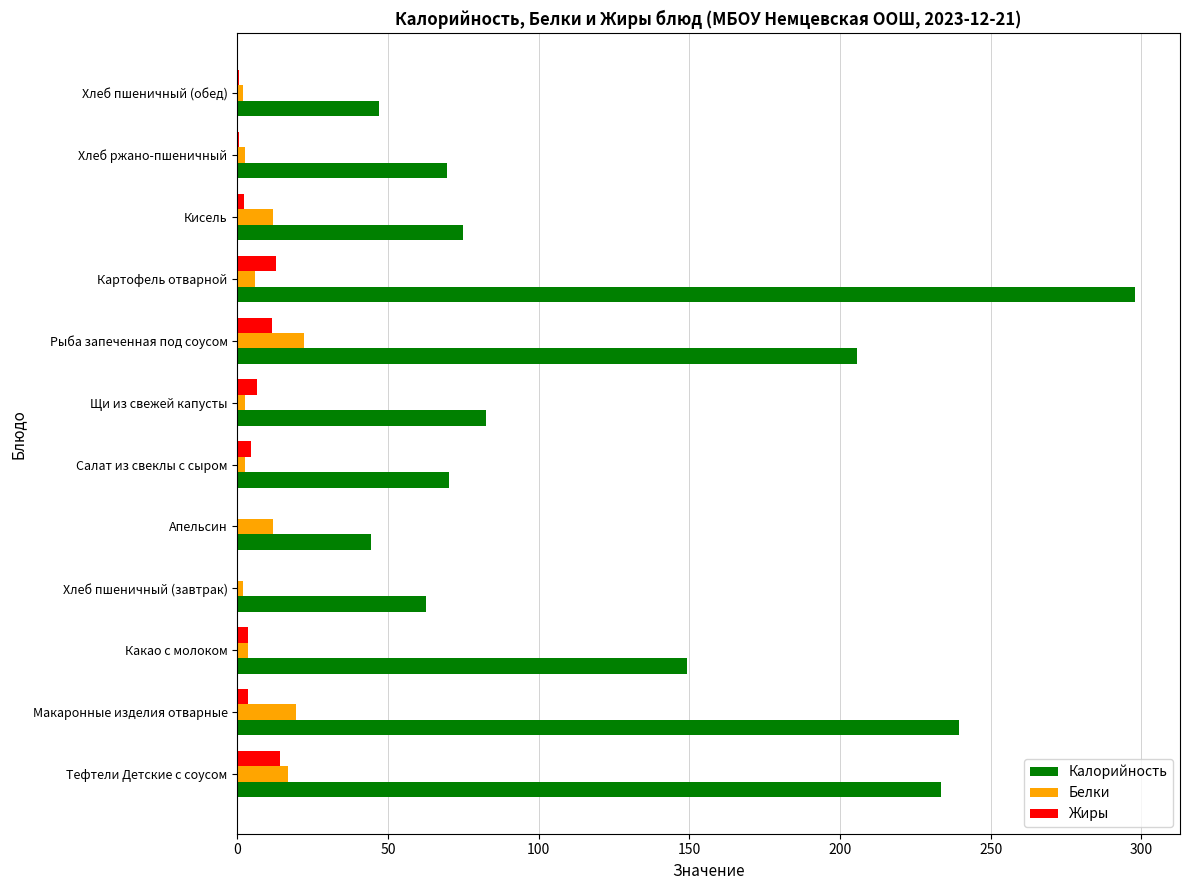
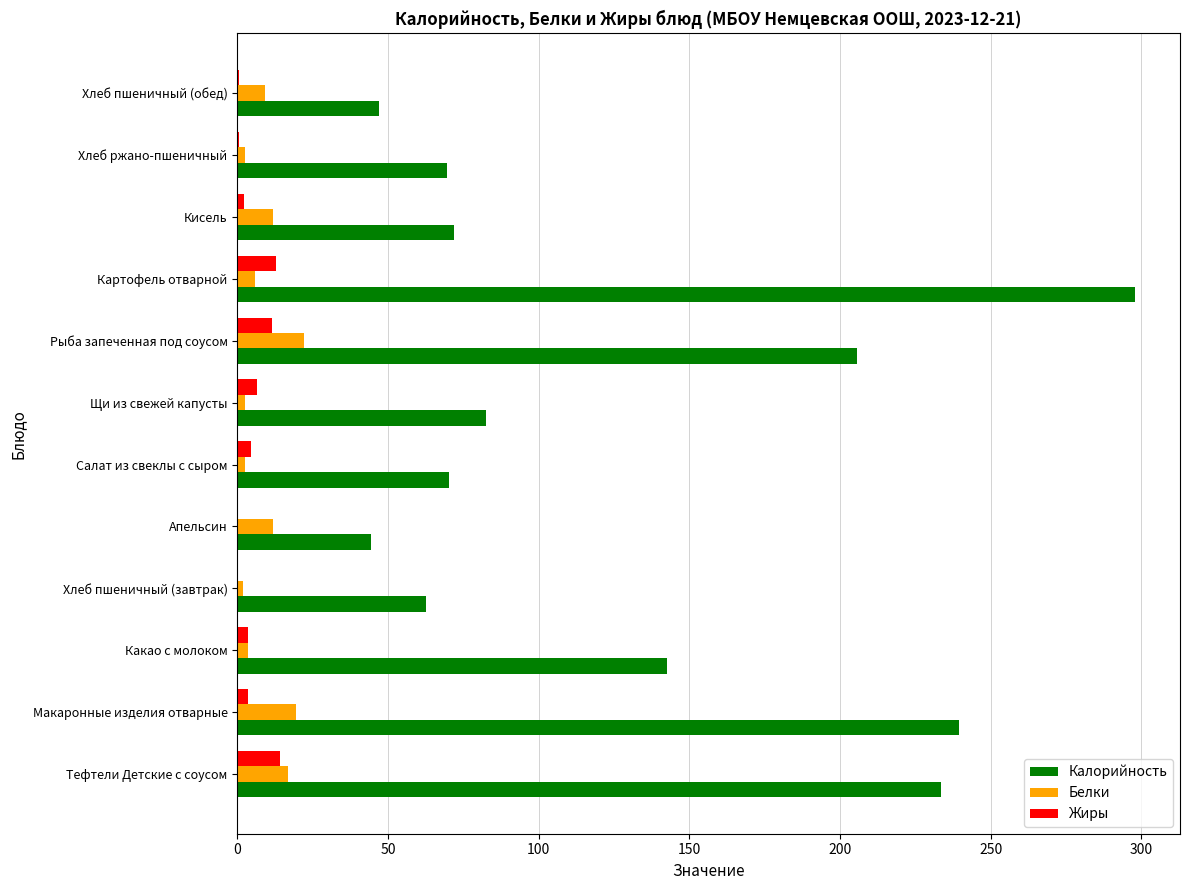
  {
    "Калорийность": {
      "Хлеб пшеничный (обед)": 47,
      "Хлеб ржано-пшеничный": 70,
-     "Кисель": 75,
+     "Кисель": 72,
      "Картофель отварной": 298,
      "Рыба запеченная под соусом": 206,
      "Щи из свежей капусты": 83,
      "Салат из свеклы с сыром": 70,
      "Апельсин": 45,
      "Хлеб пшеничный (завтрак)": 63,
-     "Какао с молоком": 149,
+     "Какао с молоком": 143,
      "Макаронные изделия отварные": 239,
      "Тефтели Детские с соусом": 233
    },
    "Белки": {
-     "Хлеб пшеничный (обед)": 2,
+     "Хлеб пшеничный (обед)": 9,
      "Хлеб ржано-пшеничный": 3,
      "Кисель": 12,
      "Картофель отварной": 6,
      "Рыба запеченная под соусом": 22,
      "Щи из свежей капусты": 2,
      "Салат из свеклы с сыром": 3,
      "Апельсин": 12,
      "Хлеб пшеничный (завтрак)": 2,
      "Какао с молоком": 4,
      "Макаронные изделия отварные": 20,
      "Тефтели Детские с соусом": 17
    },
    "Жиры": {
      "Кисель": 2,
      "Картофель отварной": 13,
      "Рыба запеченная под соусом": 12,
      "Щи из свежей капусты": 6,
      "Салат из свеклы с сыром": 5,
      "Какао с молоком": 4,
      "Макаронные изделия отварные": 3,
      "Тефтели Детские с соусом": 14
    }
  }
